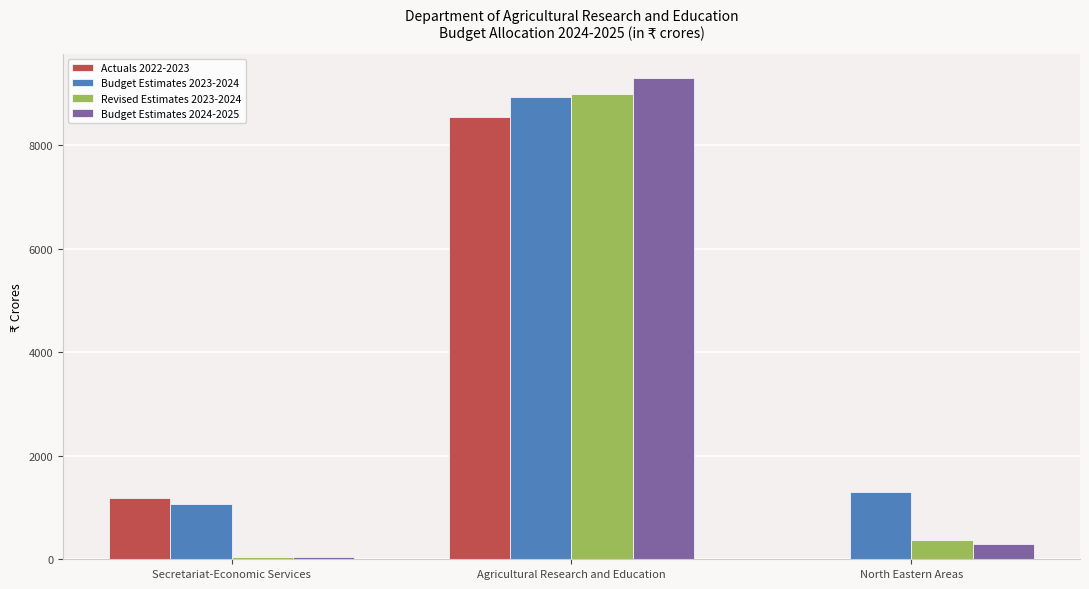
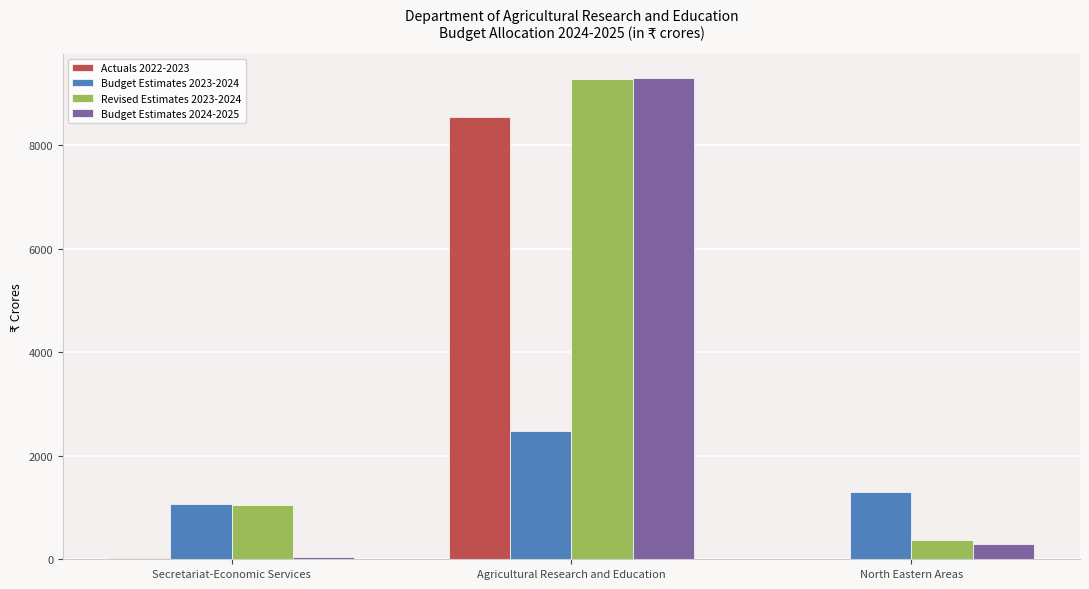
  {
    "Actuals 2022-2023": {
-     "Secretariat-Economic Services": 1200,
+     "Secretariat-Economic Services": 0,
      "Agricultural Research and Education": 8500,
      "North Eastern Areas": 0
    },
    "Budget Estimates 2023-2024": {
      "Secretariat-Economic Services": 1100,
-     "Agricultural Research and Education": 8900,
+     "Agricultural Research and Education": 2500,
      "North Eastern Areas": 1300
    },
    "Revised Estimates 2023-2024": {
-     "Secretariat-Economic Services": 0,
-     "Agricultural Research and Education": 9000,
+     "Secretariat-Economic Services": 1000,
+     "Agricultural Research and Education": 9300,
      "North Eastern Areas": 400
    },
    "Budget Estimates 2024-2025": {
      "Agricultural Research and Education": 9300,
      "North Eastern Areas": 300
    }
  }
